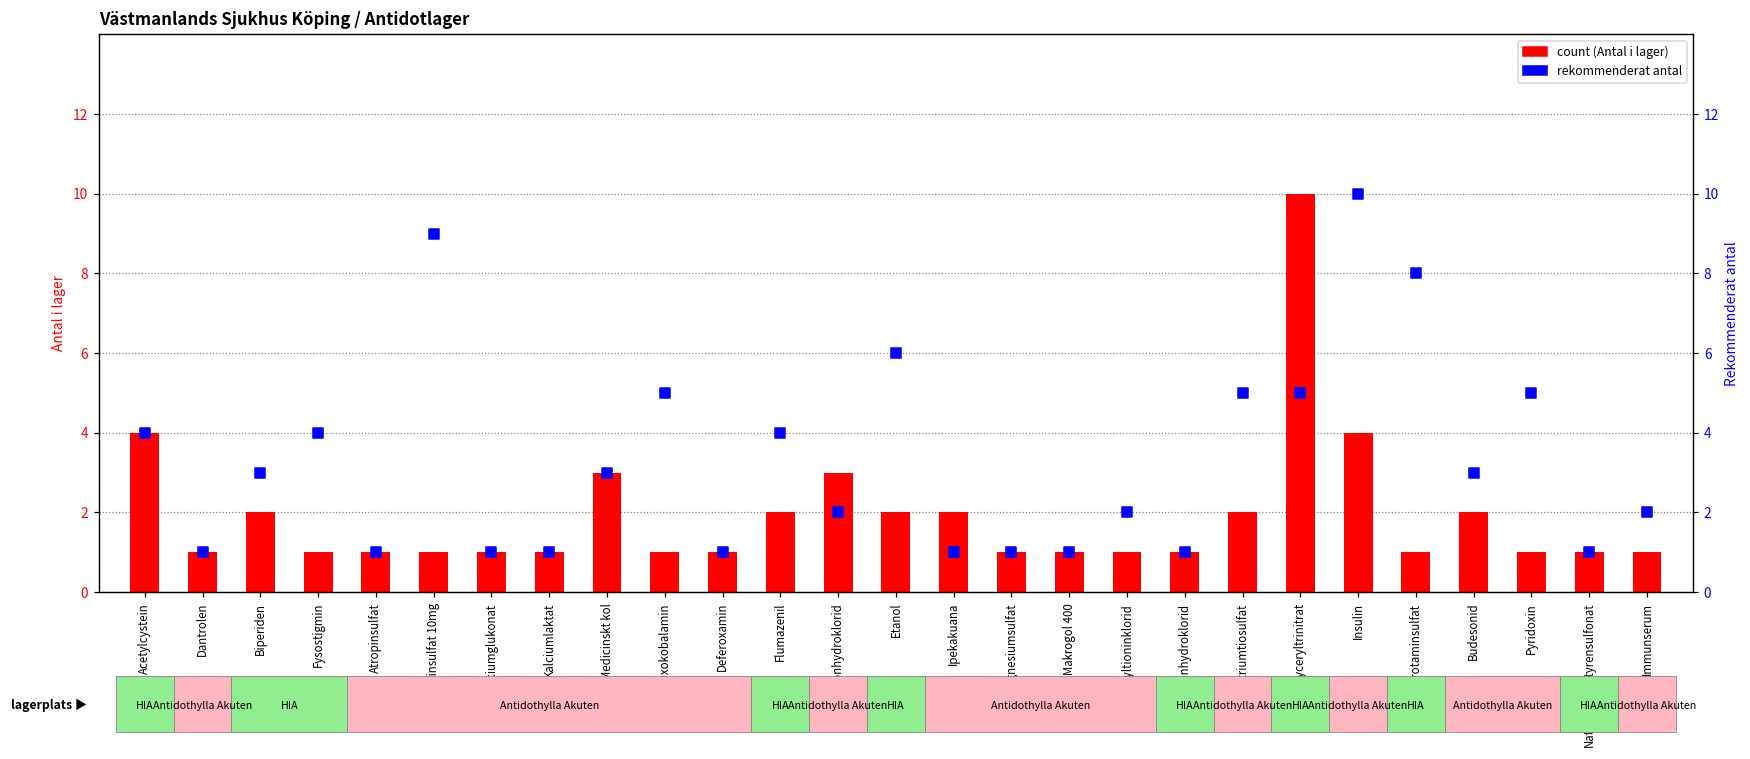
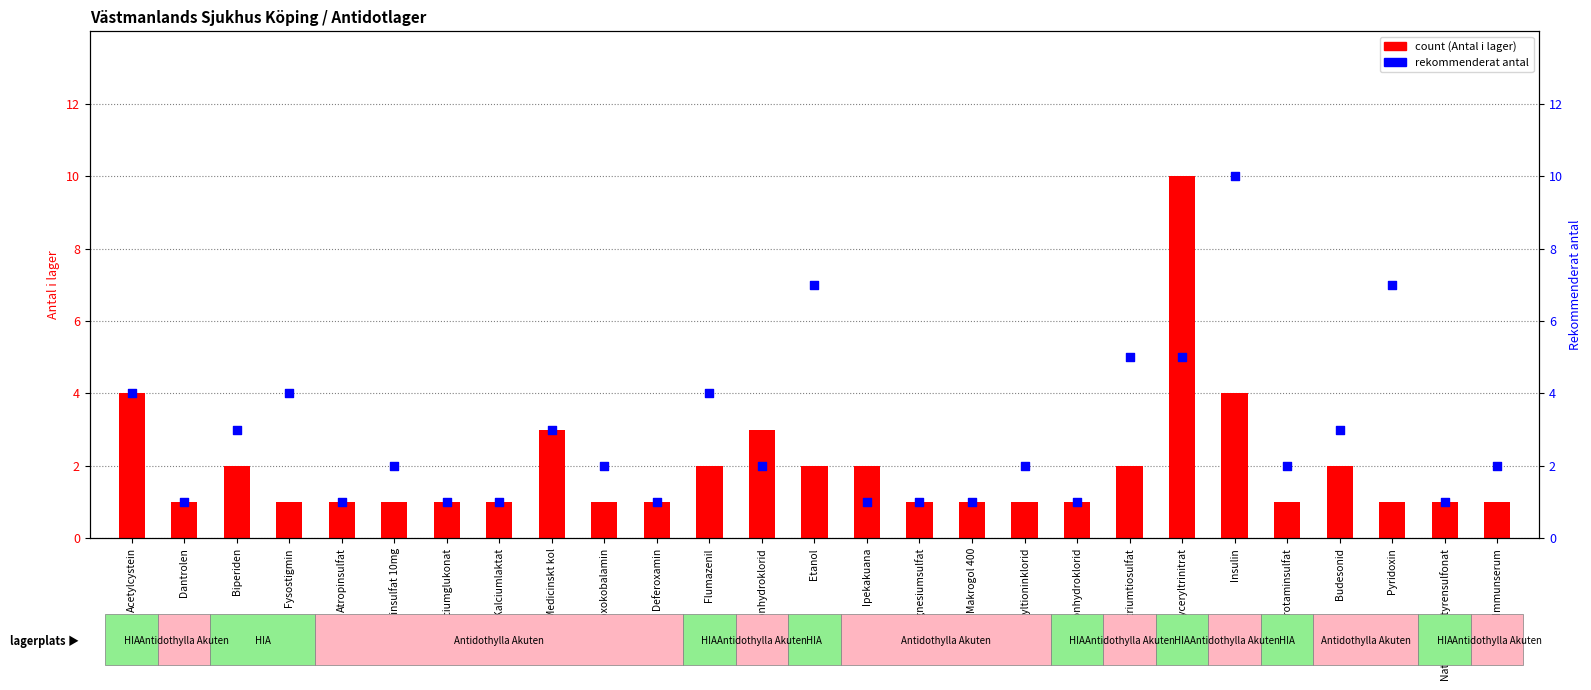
  {
    "rekommenderat antal": {
-     "Atropinsulfat 10mg": 9,
-     "Hydroxokobalamin": 5,
-     "Etanol": 6,
-     "Protaminsulfat": 8,
-     "Pyridoxin": 5
+     "Atropinsulfat 10mg": 2,
+     "Hydroxokobalamin": 2,
+     "Etanol": 7,
+     "Protaminsulfat": 2,
+     "Pyridoxin": 7
    }
  }
